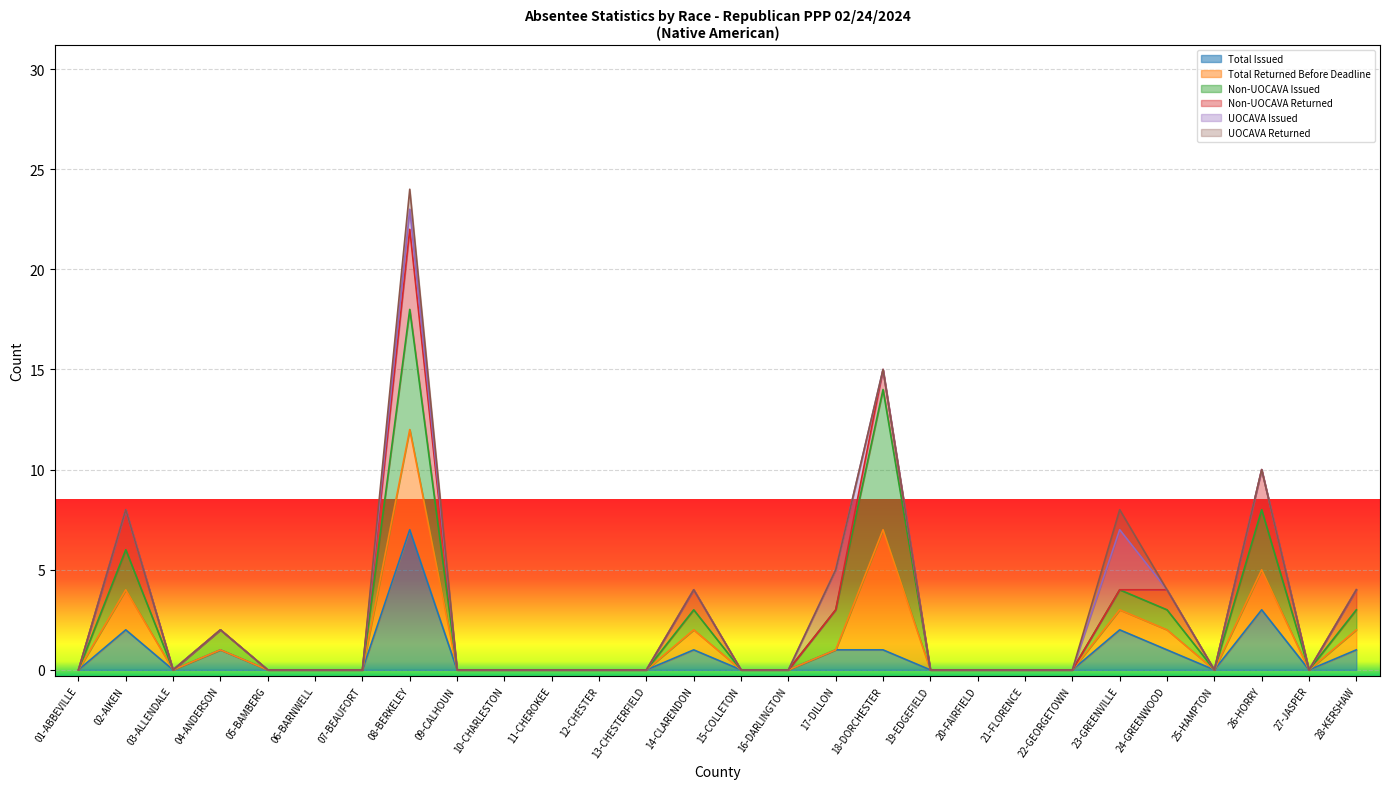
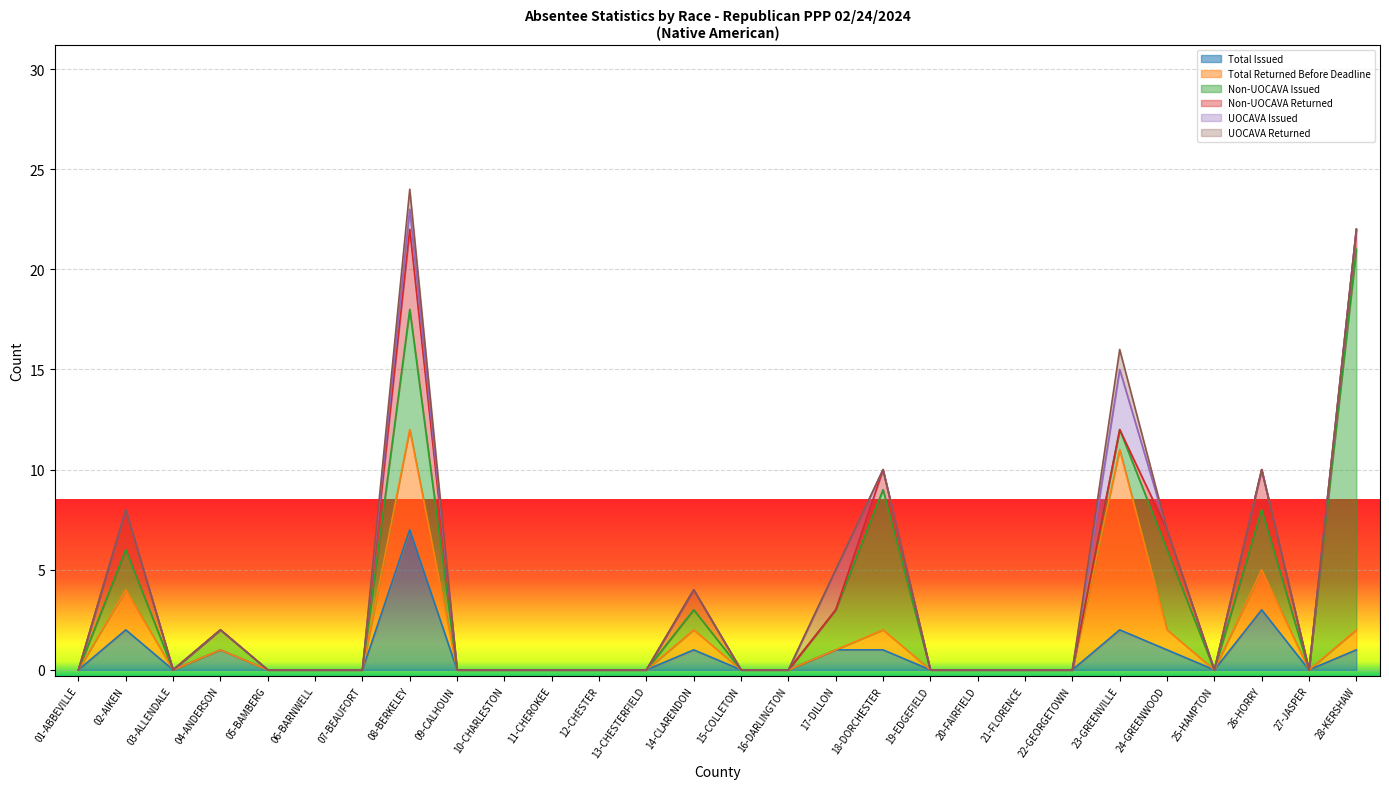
  {
    "Total Issued": {
      "02-AIKEN": 2,
      "08-BERKELEY": 7,
      "14-CLARENDON": 1,
      "18-DORCHESTER": 1,
      "23-GREENVILLE": 2,
      "24-GREENWOOD": 1,
      "26-HORRY": 3,
      "28-KERSHAW": 1
    },
    "Total Returned Before Deadline": {
      "02-AIKEN": 2,
      "08-BERKELEY": 5,
      "14-CLARENDON": 1,
-     "18-DORCHESTER": 6,
-     "23-GREENVILLE": 1,
+     "18-DORCHESTER": 1,
+     "23-GREENVILLE": 9,
      "24-GREENWOOD": 1,
      "26-HORRY": 2,
      "28-KERSHAW": 1
    },
    "Non-UOCAVA Issued": {
      "02-AIKEN": 2,
      "08-BERKELEY": 6,
      "14-CLARENDON": 1,
      "18-DORCHESTER": 7,
-     "24-GREENWOOD": 1,
+     "24-GREENWOOD": 4,
      "26-HORRY": 3,
-     "28-KERSHAW": 1
+     "28-KERSHAW": 19
    },
    "Non-UOCAVA Returned": {
      "08-BERKELEY": 4
    },
    "UOCAVA Issued": {
      "08-BERKELEY": 1,
      "23-GREENVILLE": 3
    },
    "UOCAVA Returned": {
      "08-BERKELEY": 1,
      "23-GREENVILLE": 1
    }
  }
